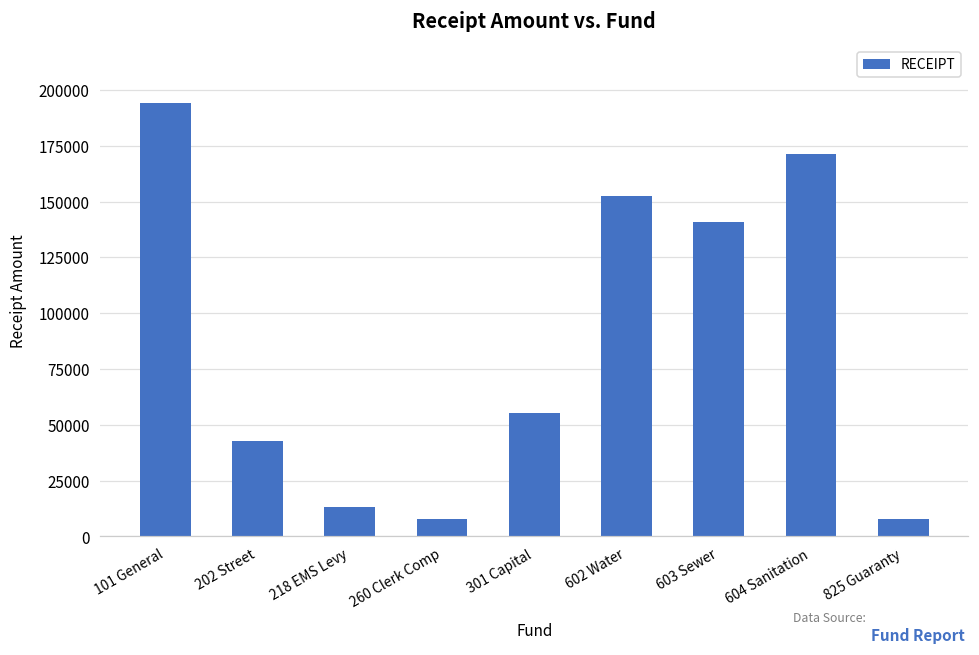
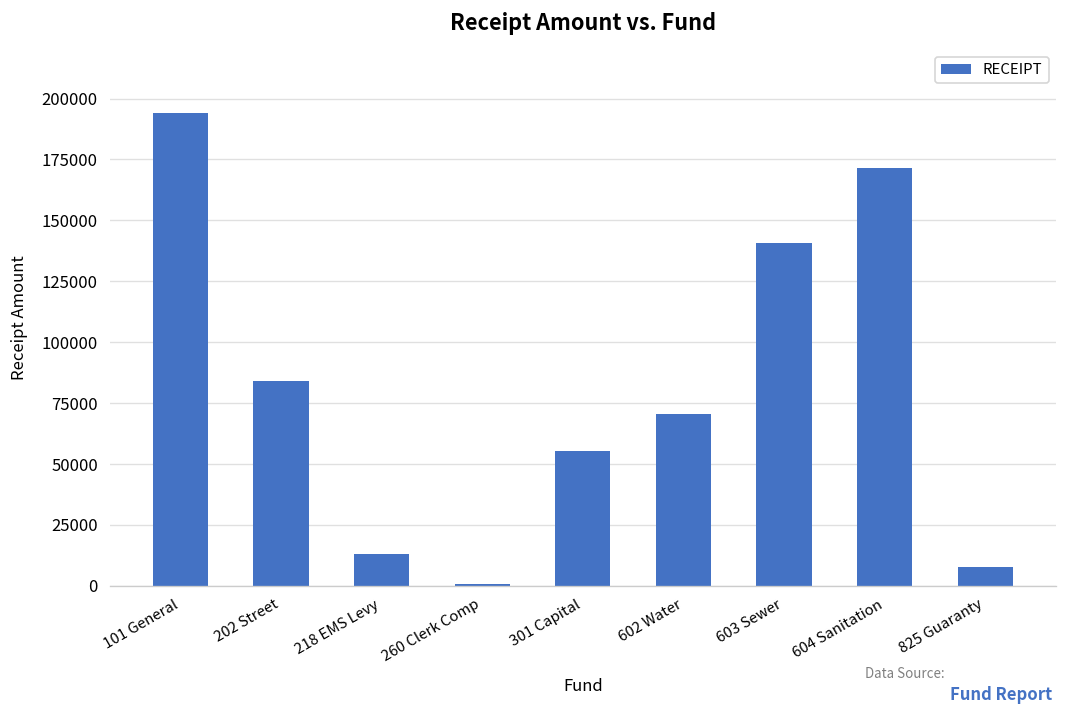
  {
    "101 General": 194000,
-   "202 Street": 43000,
+   "202 Street": 84000,
    "218 EMS Levy": 13000,
-   "260 Clerk Comp": 8000,
+   "260 Clerk Comp": 1000,
    "301 Capital": 55000,
-   "602 Water": 152000,
+   "602 Water": 70000,
    "603 Sewer": 141000,
    "604 Sanitation": 171000,
    "825 Guaranty": 8000
  }
